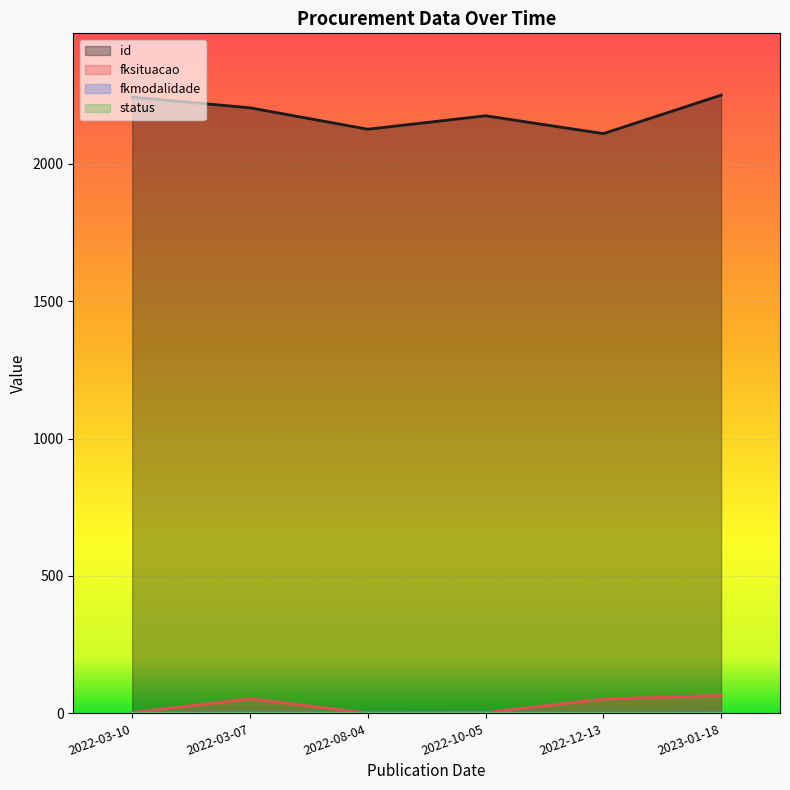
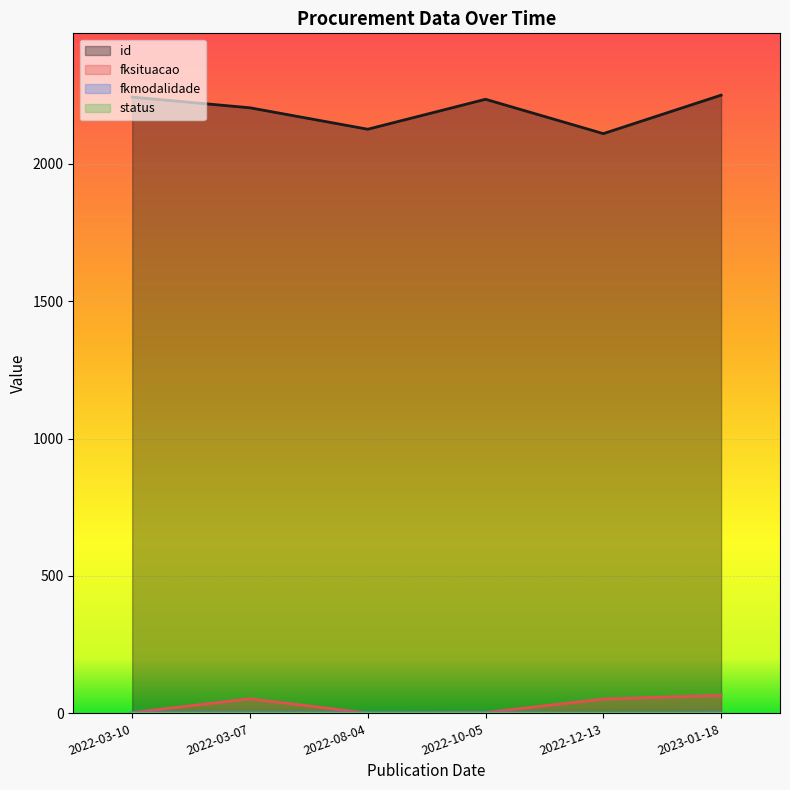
  {
    "id": {
      "2022-03-07": 2200,
      "2022-08-04": 2130,
-     "2022-10-05": 2180,
+     "2022-10-05": 2240,
      "2022-12-13": 2110,
      "2023-01-18": 2250
    },
    "fksituacao": {
      "2022-03-07": 50,
      "2022-12-13": 50,
      "2023-01-18": 70
    },
    "status": {
      "2022-03-07": 0,
      "2022-12-13": 0,
      "2023-01-18": 0
    }
  }
